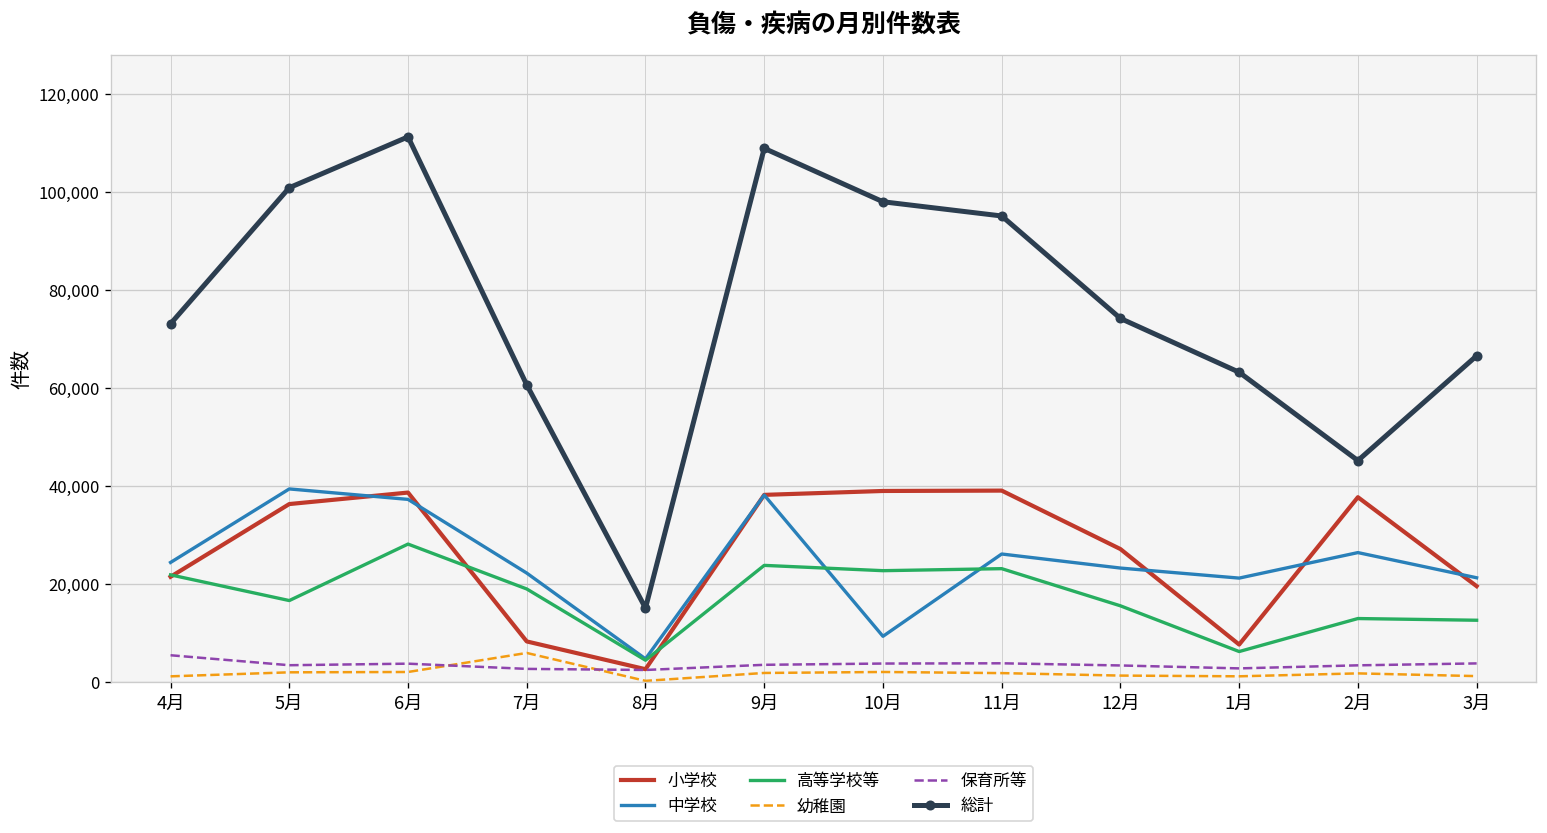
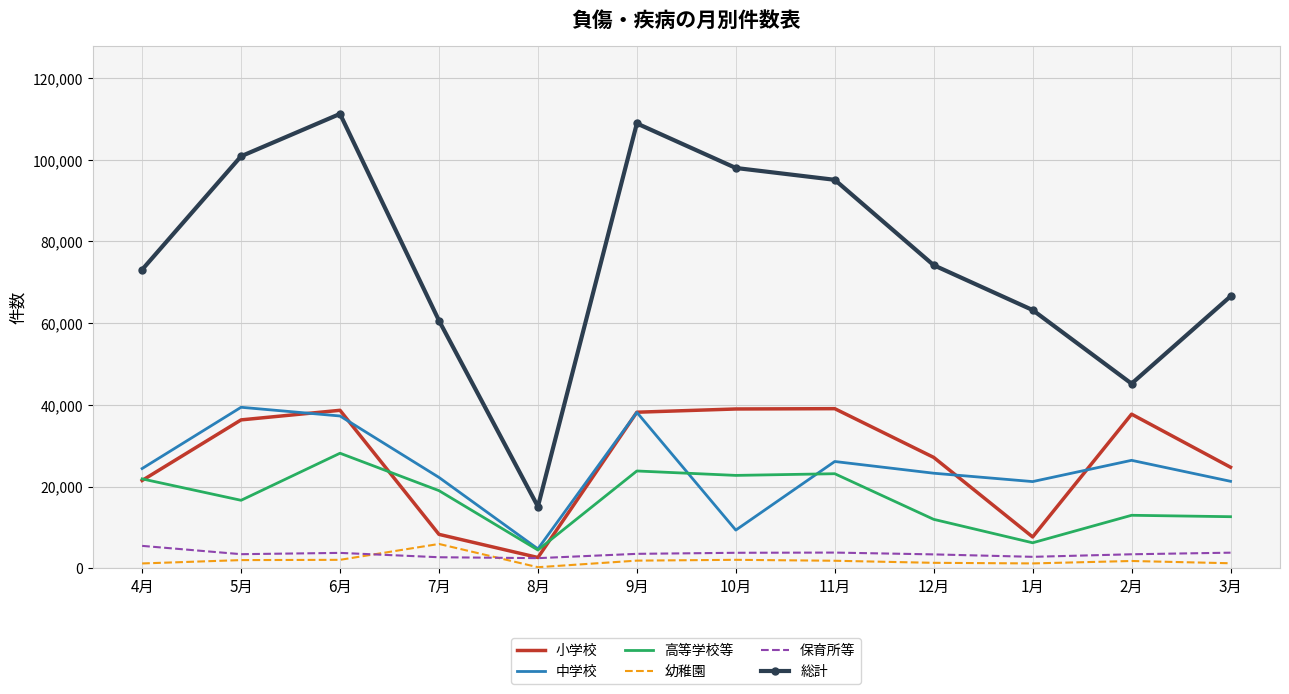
  {
    "小学校": {
      "5月": "36,000",
      "6月": "39,000",
      "7月": "8,000",
      "10月": "39,000",
      "11月": "39,000",
      "12月": "27,000",
      "1月": "8,000",
      "2月": "38,000",
-     "3月": "20,000"
+     "3月": "25,000"
    },
    "中学校": {
      "4月": "24,000",
      "5月": "39,000",
      "6月": "37,000",
      "7月": "22,000",
      "10月": "9,000",
      "11月": "26,000",
      "12月": "23,000",
      "1月": "21,000",
      "2月": "26,000",
      "3月": "21,000"
    },
    "高等学校等": {
      "5月": "17,000",
      "6月": "28,000",
      "7月": "19,000",
      "9月": "24,000",
      "10月": "23,000",
      "11月": "23,000",
-     "12月": "16,000",
+     "12月": "12,000",
      "1月": "6,000",
      "2月": "13,000",
      "3月": "13,000"
    },
    "幼稚園": {
      "4月": "1,000",
      "5月": "2,000",
      "6月": "2,000",
      "7月": "6,000",
      "8月": "0",
      "9月": "2,000",
      "10月": "2,000",
      "11月": "2,000",
      "12月": "1,000",
      "1月": "1,000",
      "2月": "2,000",
      "3月": "1,000"
    },
    "保育所等": {
      "4月": "5,000",
      "5月": "3,000",
      "6月": "4,000",
      "7月": "3,000",
      "9月": "4,000",
      "10月": "4,000",
      "11月": "4,000",
      "12月": "3,000",
      "1月": "3,000",
      "2月": "3,000",
      "3月": "4,000"
    },
    "総計": {
      "4月": "73,000",
      "5月": "101,000",
      "6月": "111,000",
      "7月": "61,000",
      "8月": "15,000",
      "9月": "109,000",
      "10月": "98,000",
      "11月": "95,000",
      "12月": "74,000",
      "1月": "63,000",
      "2月": "45,000",
      "3月": "67,000"
    }
  }
